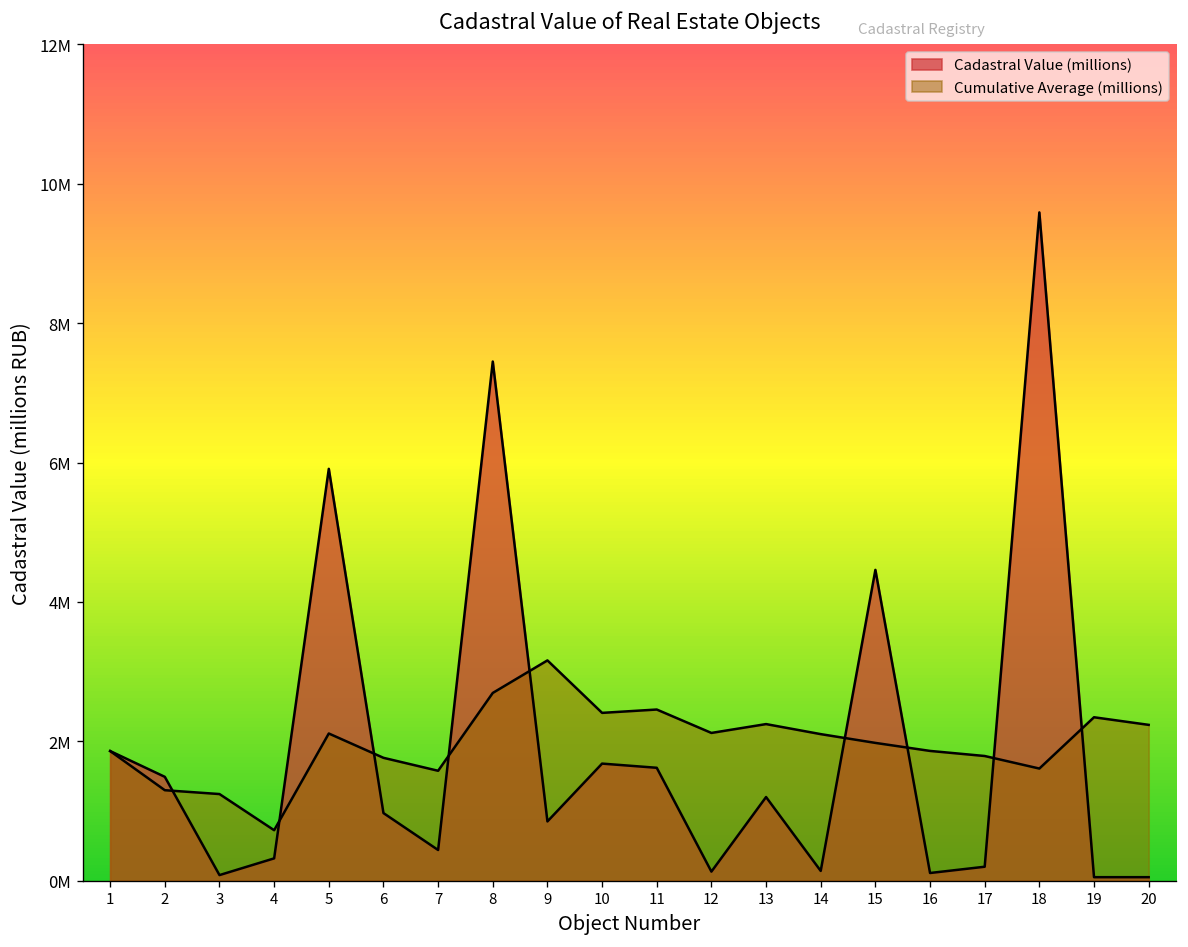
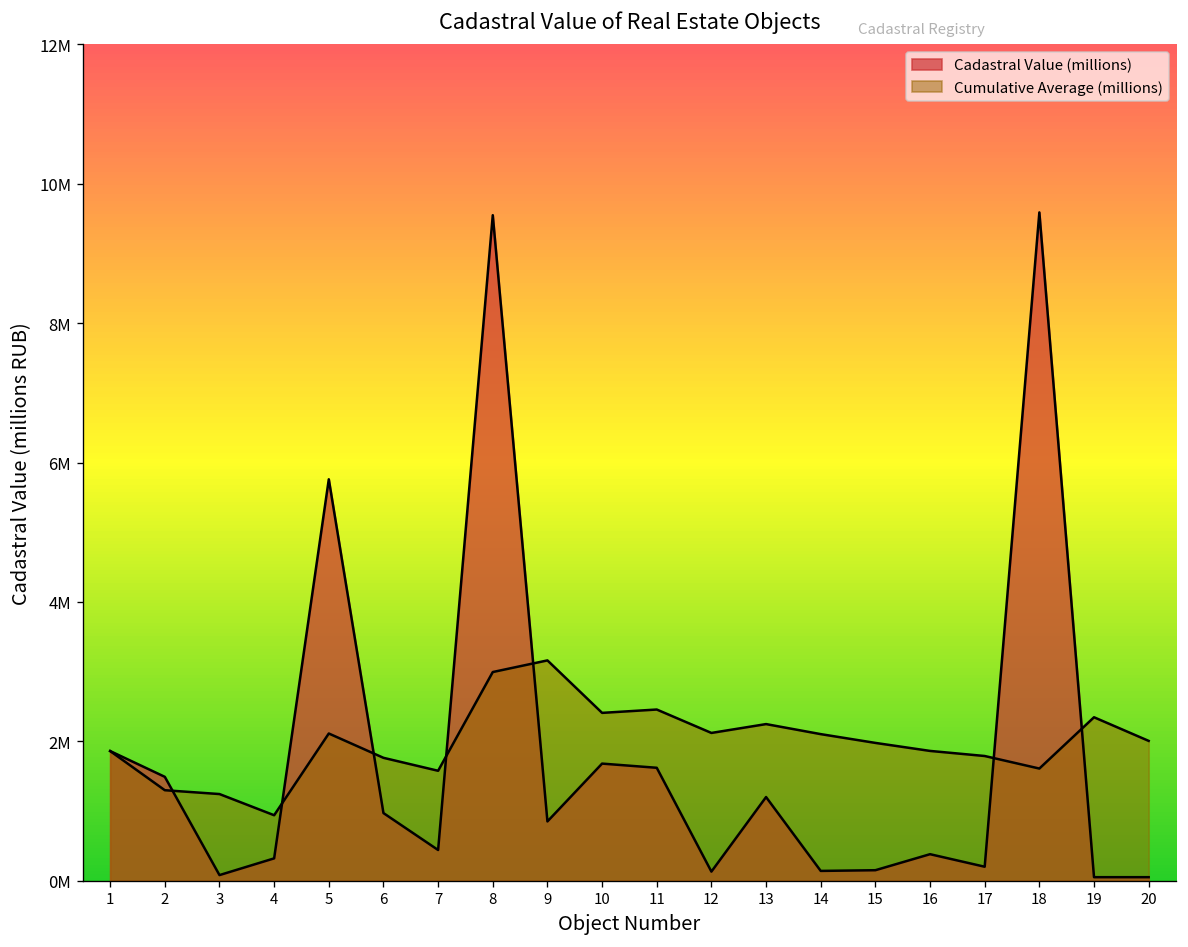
  {
    "Cadastral Value (millions)": {
      "2": 1500000,
      "3": 100000,
      "4": 300000,
-     "5": 5900000,
+     "5": 5800000,
      "6": 1000000,
      "7": 400000,
-     "8": 7500000,
+     "8": 9600000,
      "9": 900000,
      "10": 1700000,
      "11": 1600000,
      "12": 100000,
      "13": 1200000,
      "14": 100000,
-     "15": 4500000,
-     "16": 100000,
+     "15": 200000,
+     "16": 400000,
      "17": 200000,
      "18": 9600000,
      "19": 100000,
      "20": 100000
    },
    "Cumulative Average (millions)": {
      "2": 1300000,
      "3": 1200000,
-     "4": 700000,
+     "4": 900000,
      "5": 2100000,
      "6": 1800000,
      "7": 1600000,
-     "8": 2700000,
+     "8": 3000000,
      "9": 3200000,
      "10": 2400000,
      "11": 2500000,
      "12": 2100000,
      "13": 2200000,
      "14": 2100000,
      "15": 2000000,
      "16": 1900000,
      "17": 1800000,
      "18": 1600000,
      "19": 2300000,
-     "20": 2200000
+     "20": 2000000
    }
  }
